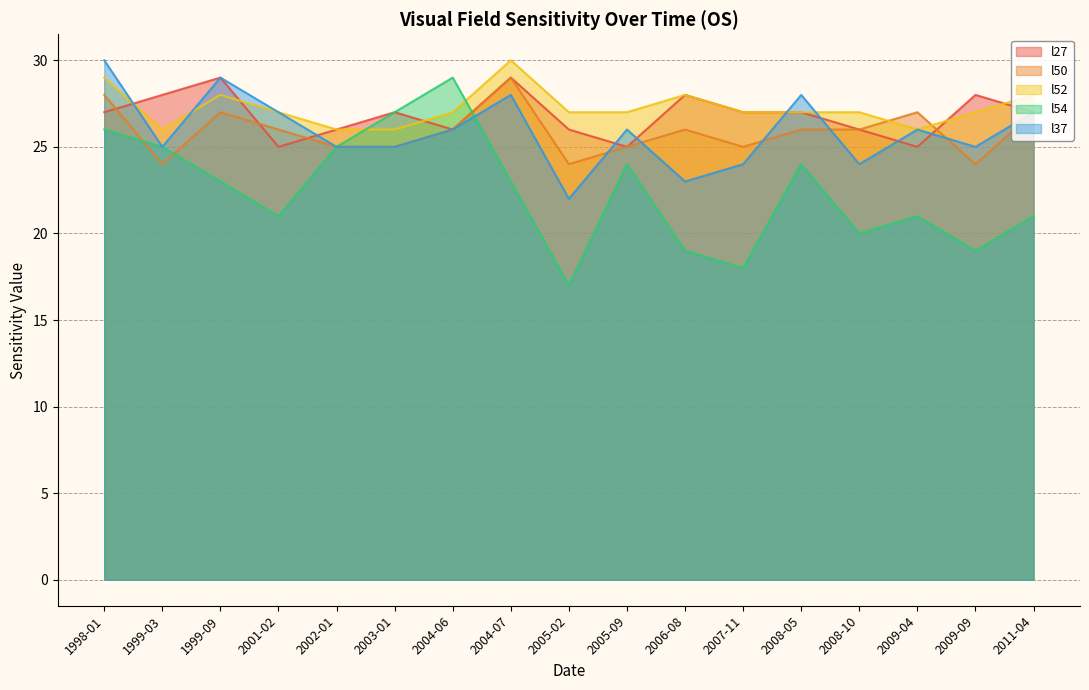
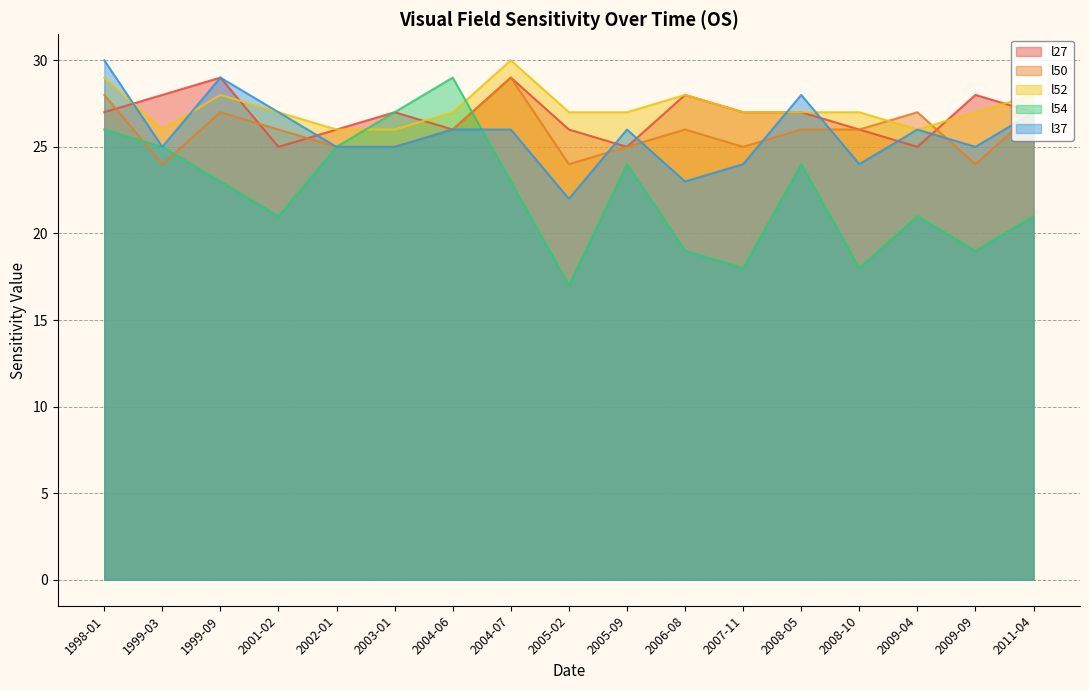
  {
    "l54": {
      "1998-01": 26,
      "1999-09": 23,
      "2001-02": 21,
      "2004-06": 29,
      "2004-07": 23,
      "2005-02": 17,
      "2005-09": 24,
      "2006-08": 19,
      "2007-11": 18,
      "2008-05": 24,
-     "2008-10": 20,
+     "2008-10": 18,
      "2009-04": 21,
      "2009-09": 19,
      "2011-04": 21
    },
    "l37": {
      "1998-01": 30,
-     "2004-07": 28,
+     "2004-07": 26,
      "2005-02": 22,
      "2005-09": 26,
      "2006-08": 23,
      "2007-11": 24,
      "2008-05": 28,
      "2008-10": 24,
      "2009-09": 25
    }
  }
